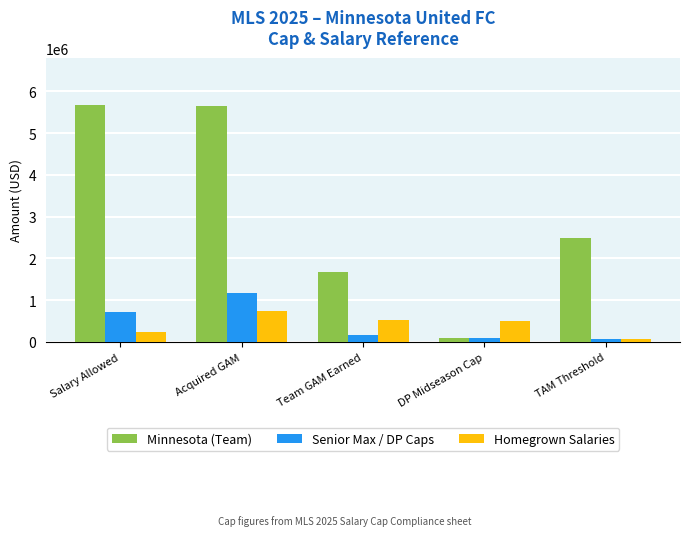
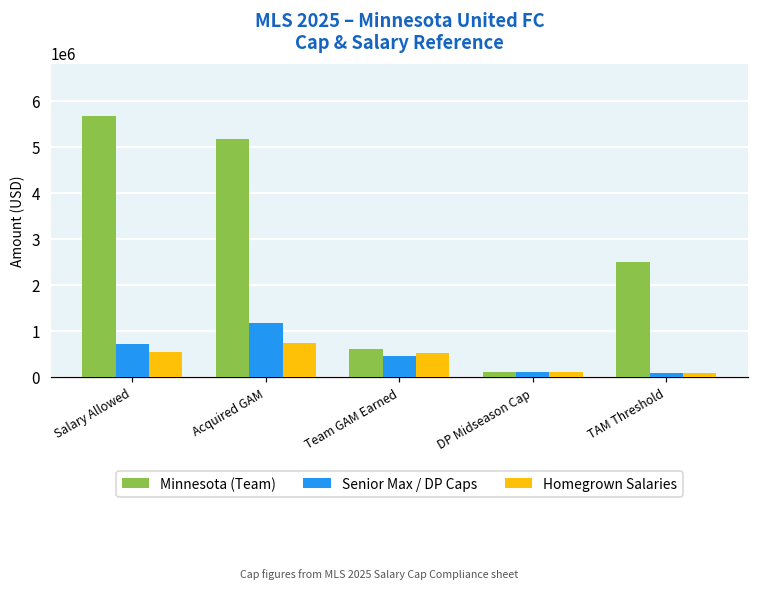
  {
    "Minnesota (Team)": {
      "Salary Allowed": 5700000,
-     "Acquired GAM": 5600000,
-     "Team GAM Earned": 1700000,
+     "Acquired GAM": 5200000,
+     "Team GAM Earned": 600000,
      "DP Midseason Cap": 100000,
      "TAM Threshold": 2500000
    },
    "Senior Max / DP Caps": {
      "Salary Allowed": 700000,
      "Acquired GAM": 1200000,
-     "Team GAM Earned": 200000,
+     "Team GAM Earned": 500000,
      "DP Midseason Cap": 100000,
      "TAM Threshold": 100000
    },
    "Homegrown Salaries": {
-     "Salary Allowed": 200000,
+     "Salary Allowed": 500000,
      "Acquired GAM": 700000,
      "Team GAM Earned": 500000,
-     "DP Midseason Cap": 500000,
+     "DP Midseason Cap": 100000,
      "TAM Threshold": 100000
    }
  }
